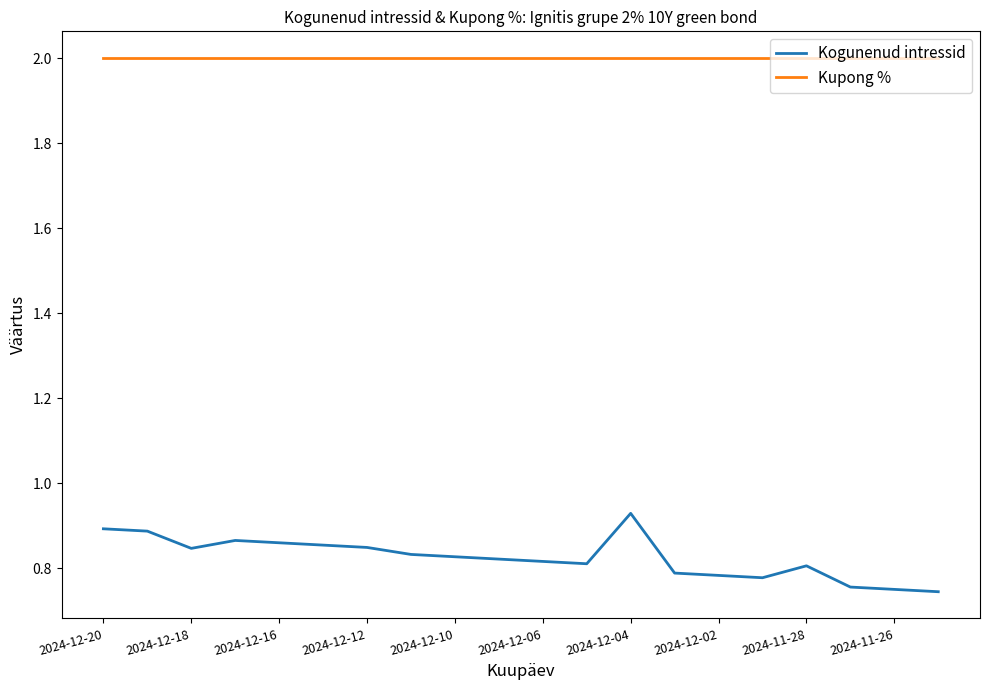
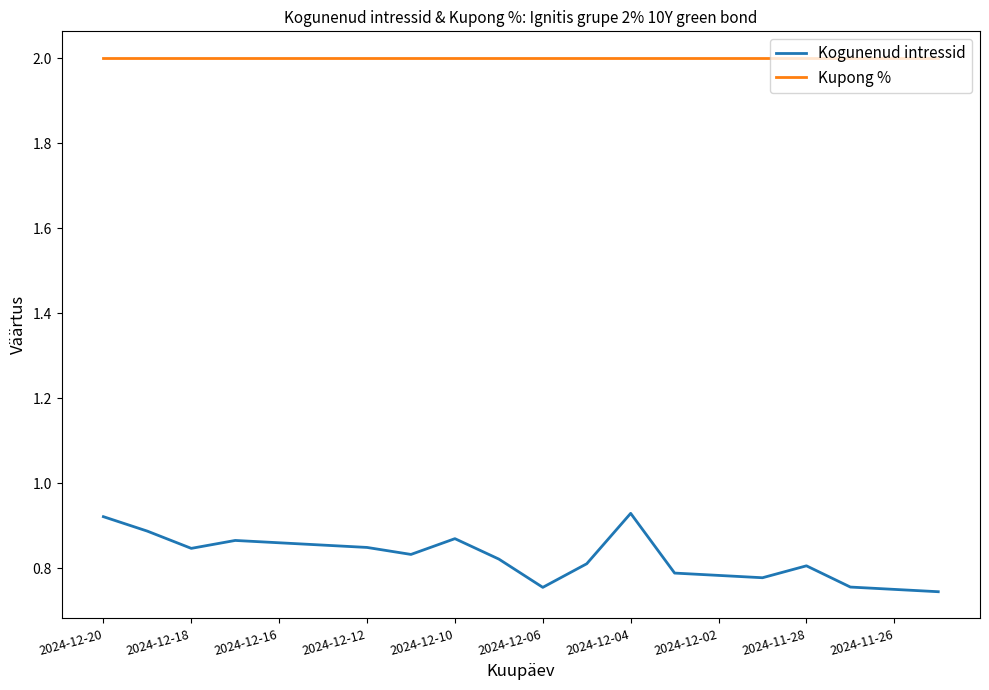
  {
    "Kogunenud intressid": {
-     "2024-12-20": 0.89,
+     "2024-12-20": 0.92,
      "2024-12-18": 0.85,
      "2024-12-16": 0.86,
      "2024-12-12": 0.85,
-     "2024-12-10": 0.83,
-     "2024-12-06": 0.82,
+     "2024-12-10": 0.87,
+     "2024-12-06": 0.76,
      "2024-12-04": 0.93,
      "2024-12-02": 0.78,
      "2024-11-28": 0.81,
      "2024-11-26": 0.75
    },
    "Kupong %": {
      "2024-12-20": 2.00,
      "2024-12-18": 2.00,
      "2024-12-16": 2.00,
      "2024-12-12": 2.00,
      "2024-12-10": 2.00,
      "2024-12-06": 2.00,
      "2024-12-04": 2.00,
      "2024-12-02": 2.00
    }
  }
